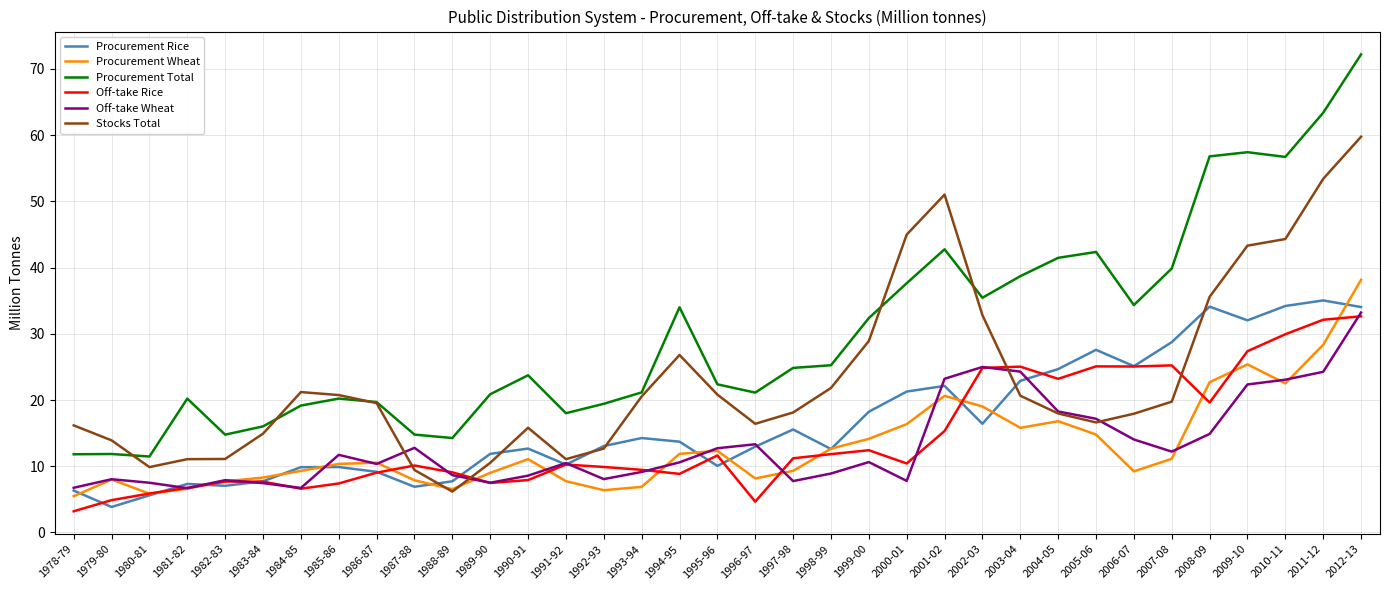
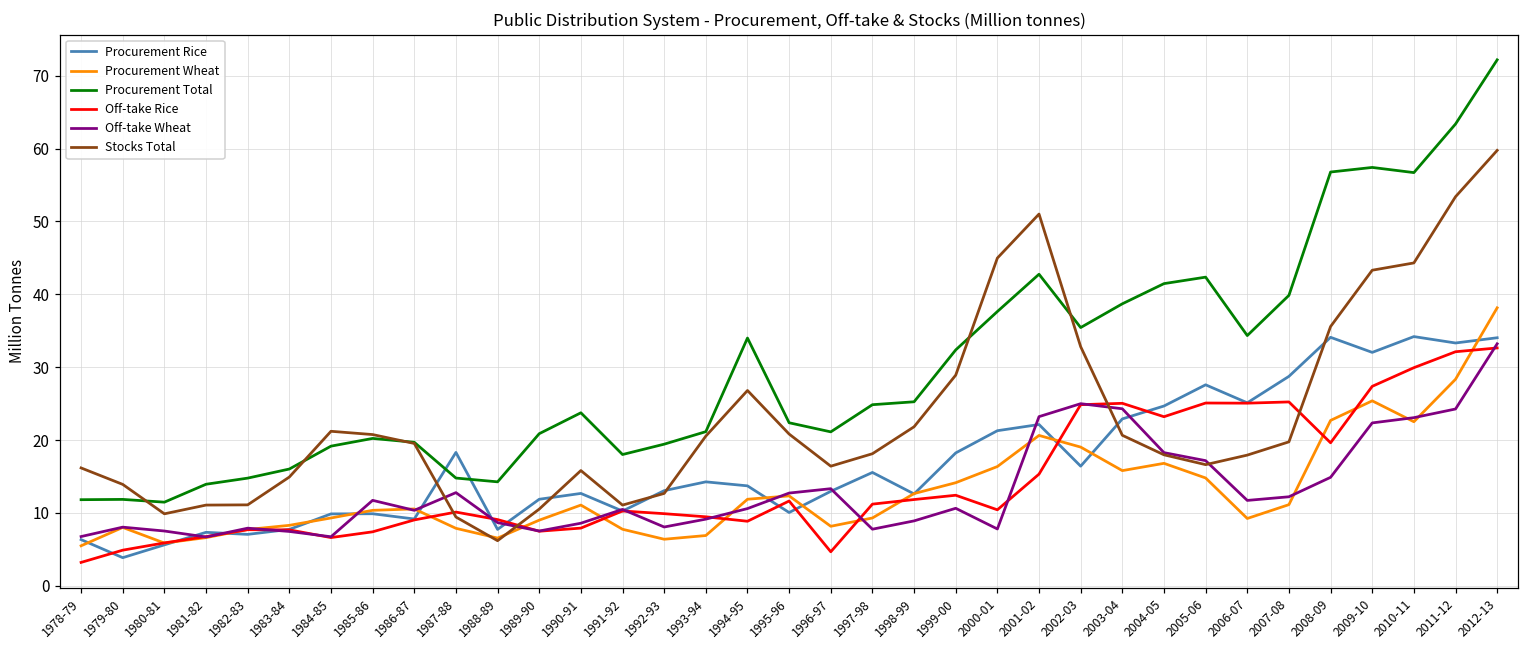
  {
    "Procurement Rice": {
      "1978-79": 6,
      "1979-80": 4,
      "1981-82": 7,
      "1982-83": 7,
      "1984-85": 10,
      "1985-86": 10,
-     "1987-88": 7,
+     "1987-88": 18,
      "1988-89": 8,
      "1989-90": 12,
      "1990-91": 13,
      "1993-94": 14,
      "1994-95": 14,
      "1995-96": 10,
      "1997-98": 16,
      "1999-00": 18,
      "2000-01": 21,
      "2001-02": 22,
      "2002-03": 16,
      "2003-04": 23,
      "2004-05": 25,
      "2005-06": 28,
      "2007-08": 29,
      "2008-09": 34,
      "2009-10": 32,
      "2010-11": 34,
-     "2011-12": 35,
+     "2011-12": 33,
      "2012-13": 34
    },
    "Procurement Wheat": {
      "1978-79": 5,
      "1983-84": 8,
      "1984-85": 9,
      "1985-86": 10,
      "1987-88": 8,
      "1989-90": 9,
      "1990-91": 11,
      "1991-92": 8,
      "1992-93": 6,
      "1993-94": 7,
      "1994-95": 12,
      "1995-96": 12,
      "1996-97": 8,
      "1997-98": 9,
      "1999-00": 14,
      "2000-01": 16,
      "2001-02": 21,
      "2002-03": 19,
      "2003-04": 16,
      "2004-05": 17,
      "2005-06": 15,
      "2006-07": 9,
      "2007-08": 11,
      "2008-09": 23,
      "2009-10": 25,
      "2010-11": 23,
      "2011-12": 28,
      "2012-13": 38
    },
    "Procurement Total": {
      "1978-79": 12,
      "1979-80": 12,
      "1980-81": 11,
-     "1981-82": 20,
+     "1981-82": 14,
      "1982-83": 15,
      "1983-84": 16,
      "1984-85": 19,
      "1985-86": 20,
      "1987-88": 15,
      "1988-89": 14,
      "1989-90": 21,
      "1990-91": 24,
      "1991-92": 18,
      "1992-93": 19,
      "1993-94": 21,
      "1994-95": 34,
      "1995-96": 22,
      "1996-97": 21,
      "1997-98": 25,
      "1998-99": 25,
      "1999-00": 32,
      "2000-01": 38,
      "2001-02": 43,
      "2002-03": 35,
      "2003-04": 39,
      "2004-05": 41,
      "2005-06": 42,
      "2006-07": 34,
      "2007-08": 40,
      "2008-09": 57,
      "2009-10": 57,
      "2010-11": 57,
      "2011-12": 63,
      "2012-13": 72
    },
    "Off-take Rice": {
      "1978-79": 3,
      "1979-80": 5,
      "1985-86": 7,
      "1987-88": 10,
      "1988-89": 9,
      "1990-91": 8,
      "1992-93": 10,
      "1994-95": 9,
      "1995-96": 12,
      "1996-97": 5,
      "1997-98": 11,
      "1998-99": 12,
      "1999-00": 12,
      "2000-01": 10,
      "2001-02": 15,
      "2003-04": 25,
      "2004-05": 23,
      "2005-06": 25,
      "2007-08": 25,
      "2008-09": 20,
      "2009-10": 27,
      "2010-11": 30,
      "2011-12": 32,
      "2012-13": 33
    },
    "Off-take Wheat": {
      "1978-79": 7,
      "1980-81": 8,
      "1985-86": 12,
      "1987-88": 13,
      "1988-89": 9,
      "1990-91": 9,
      "1992-93": 8,
      "1994-95": 11,
      "1995-96": 13,
      "1997-98": 8,
      "1998-99": 9,
      "1999-00": 11,
      "2000-01": 8,
      "2001-02": 23,
      "2003-04": 24,
      "2005-06": 17,
-     "2006-07": 14,
+     "2006-07": 12,
      "2007-08": 12,
      "2008-09": 15,
      "2009-10": 22,
      "2010-11": 23,
      "2011-12": 24,
      "2012-13": 33
    },
    "Stocks Total": {
      "1978-79": 16,
      "1979-80": 14,
      "1980-81": 10,
      "1981-82": 11,
      "1982-83": 11,
      "1983-84": 15,
      "1984-85": 21,
      "1985-86": 21,
      "1987-88": 9,
      "1989-90": 11,
      "1990-91": 16,
      "1991-92": 11,
      "1993-94": 21,
      "1994-95": 27,
      "1995-96": 21,
      "1996-97": 16,
      "1997-98": 18,
      "1998-99": 22,
      "1999-00": 29,
      "2000-01": 45,
      "2001-02": 51,
      "2002-03": 33,
      "2003-04": 21,
      "2005-06": 17,
      "2006-07": 18,
      "2007-08": 20,
      "2008-09": 36,
      "2009-10": 43,
      "2010-11": 44,
      "2011-12": 53,
      "2012-13": 60
    }
  }
